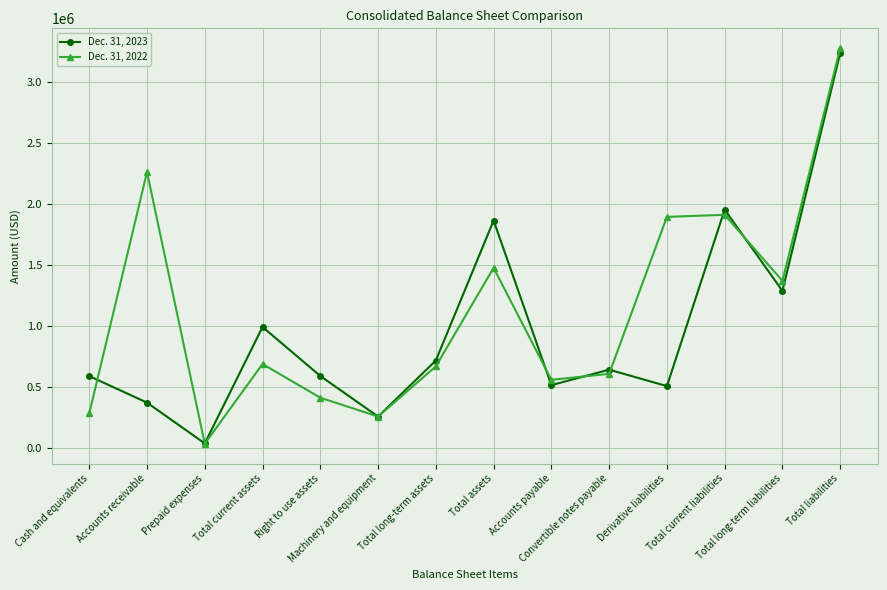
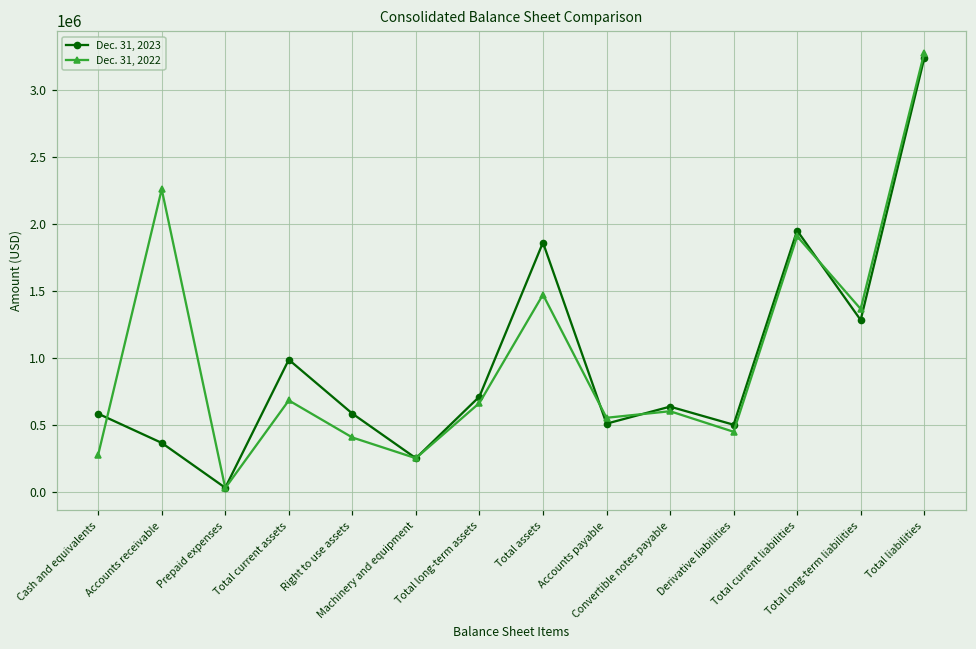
  {
    "Dec. 31, 2023": {
      "Cash and equivalents": 590000,
      "Accounts receivable": 370000,
      "Total current assets": 990000,
      "Right to use assets": 590000,
      "Total long-term assets": 710000,
      "Total assets": 1860000,
      "Accounts payable": 510000,
      "Convertible notes payable": 640000,
      "Derivative liabilities": 500000,
      "Total current liabilities": 1950000,
      "Total long-term liabilities": 1280000,
      "Total liabilities": 3230000
    },
    "Dec. 31, 2022": {
      "Cash and equivalents": 280000,
      "Accounts receivable": 2260000,
      "Total current assets": 680000,
      "Right to use assets": 410000,
      "Total long-term assets": 670000,
      "Total assets": 1470000,
      "Accounts payable": 560000,
      "Convertible notes payable": 600000,
-     "Derivative liabilities": 1890000,
+     "Derivative liabilities": 450000,
      "Total current liabilities": 1910000,
      "Total long-term liabilities": 1370000,
      "Total liabilities": 3270000
    }
  }
